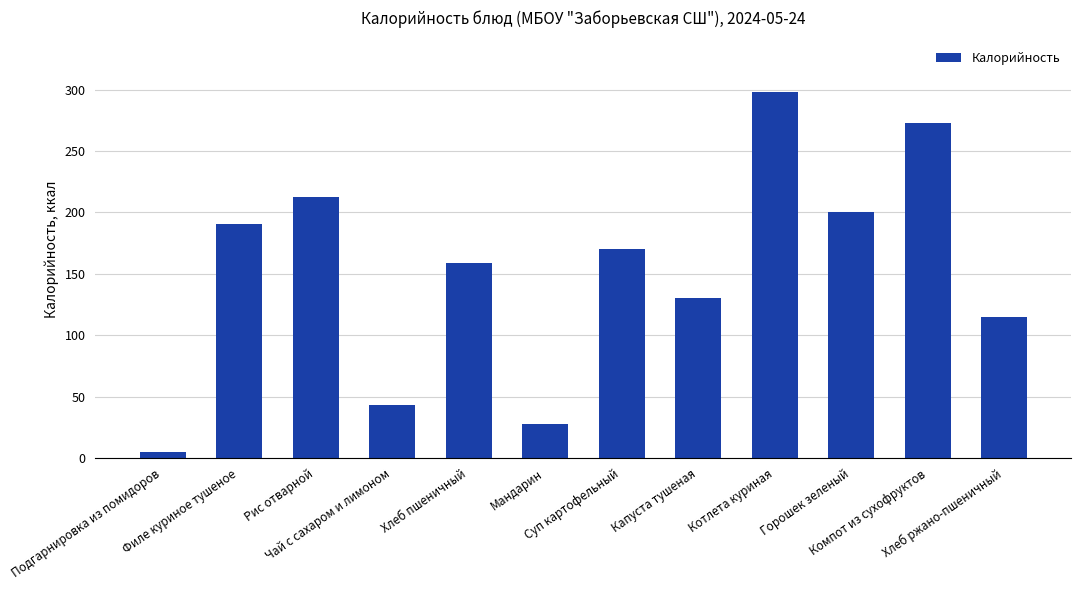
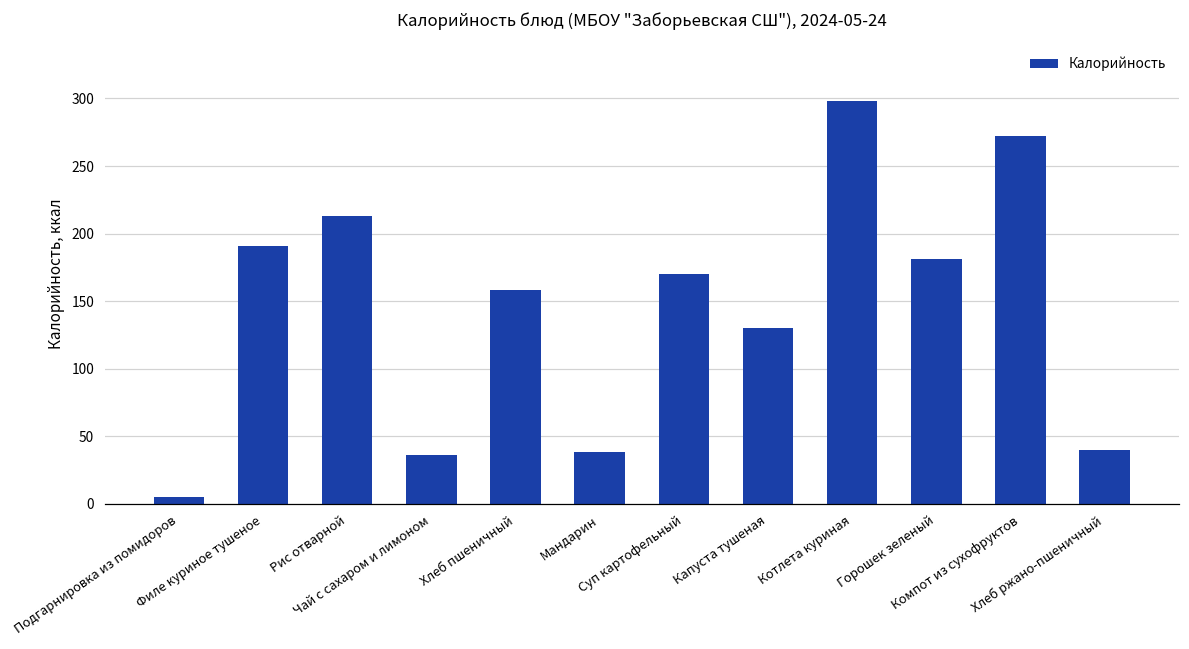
  {
    "Подгарнировка из помидоров": 5,
    "Филе куриное тушеное": 190,
    "Рис отварной": 213,
-   "Чай с сахаром и лимоном": 43,
+   "Чай с сахаром и лимоном": 36,
    "Хлеб пшеничный": 159,
-   "Мандарин": 27,
+   "Мандарин": 38,
    "Суп картофельный": 170,
    "Капуста тушеная": 130,
    "Котлета куриная": 298,
-   "Горошек зеленый": 201,
+   "Горошек зеленый": 181,
    "Компот из сухофруктов": 273,
-   "Хлеб ржано-пшеничный": 115
+   "Хлеб ржано-пшеничный": 40
  }
